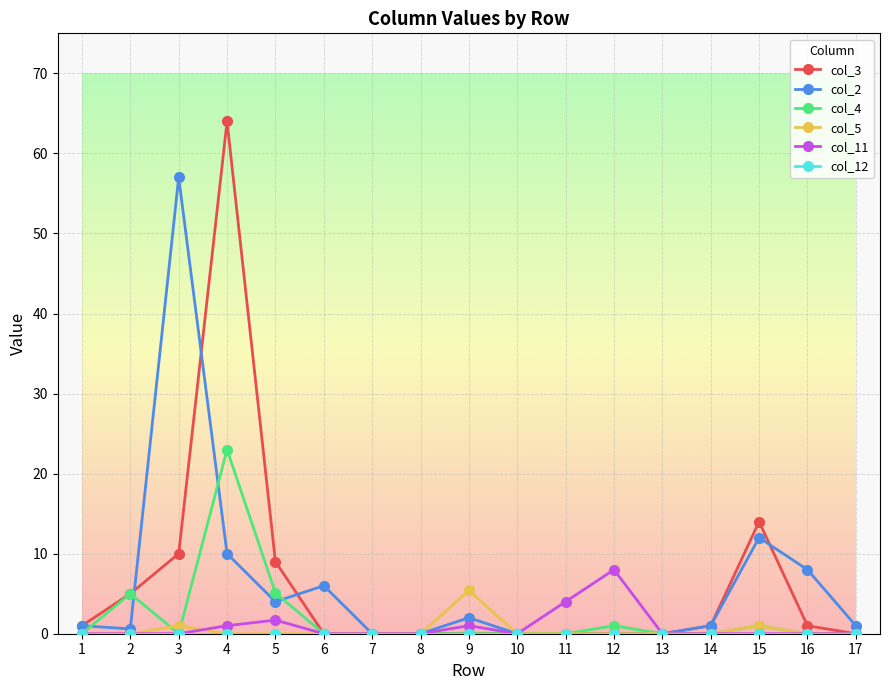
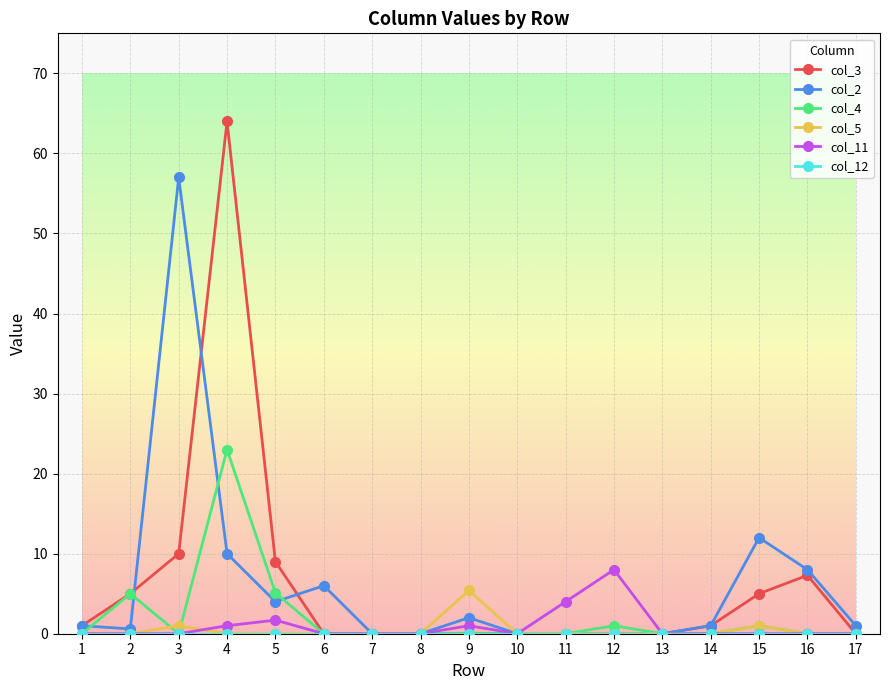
  {
    "col_3": {
      "3": 10,
      "4": 64,
      "5": 9,
-     "15": 14,
-     "16": 1
+     "15": 5,
+     "16": 7
    },
    "col_2": {
      "2": 1,
      "3": 57,
      "4": 10,
      "5": 4,
      "6": 6,
      "9": 2,
      "15": 12,
      "16": 8,
      "17": 1
    },
    "col_4": {
      "4": 23,
      "5": 5,
      "12": 1
    },
    "col_5": {
      "3": 1,
      "9": 5
    },
    "col_11": {
      "4": 1,
      "5": 2,
      "9": 1,
      "11": 4,
      "12": 8
    }
  }
